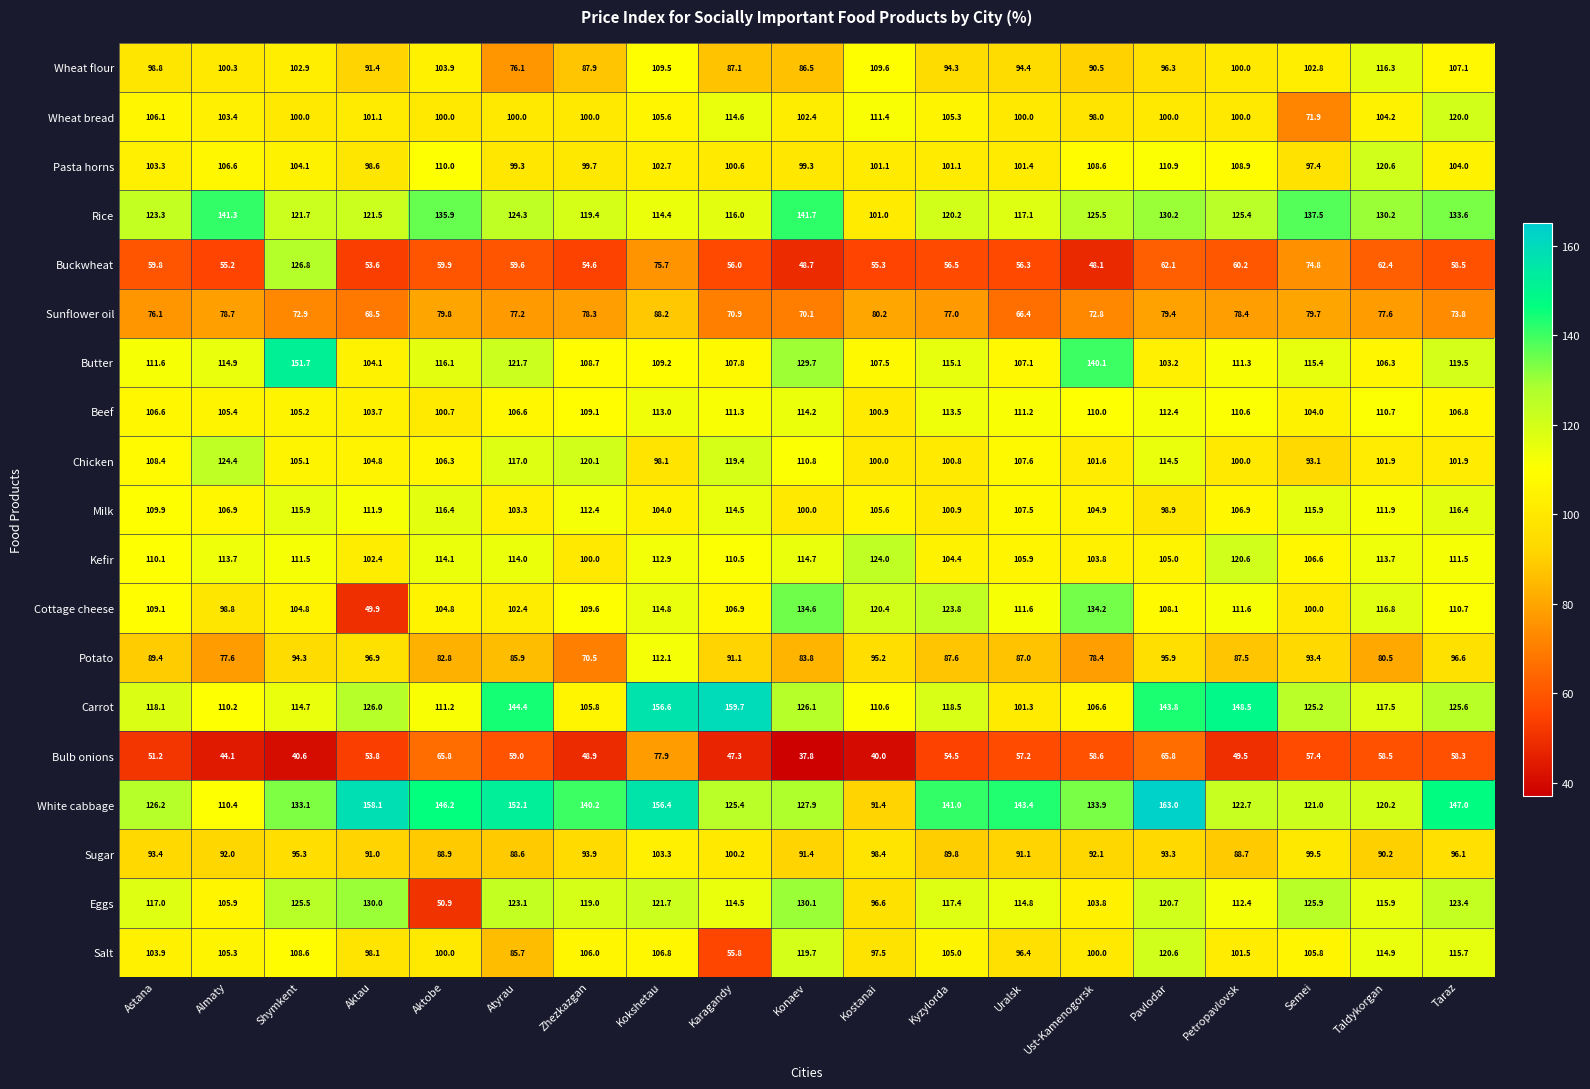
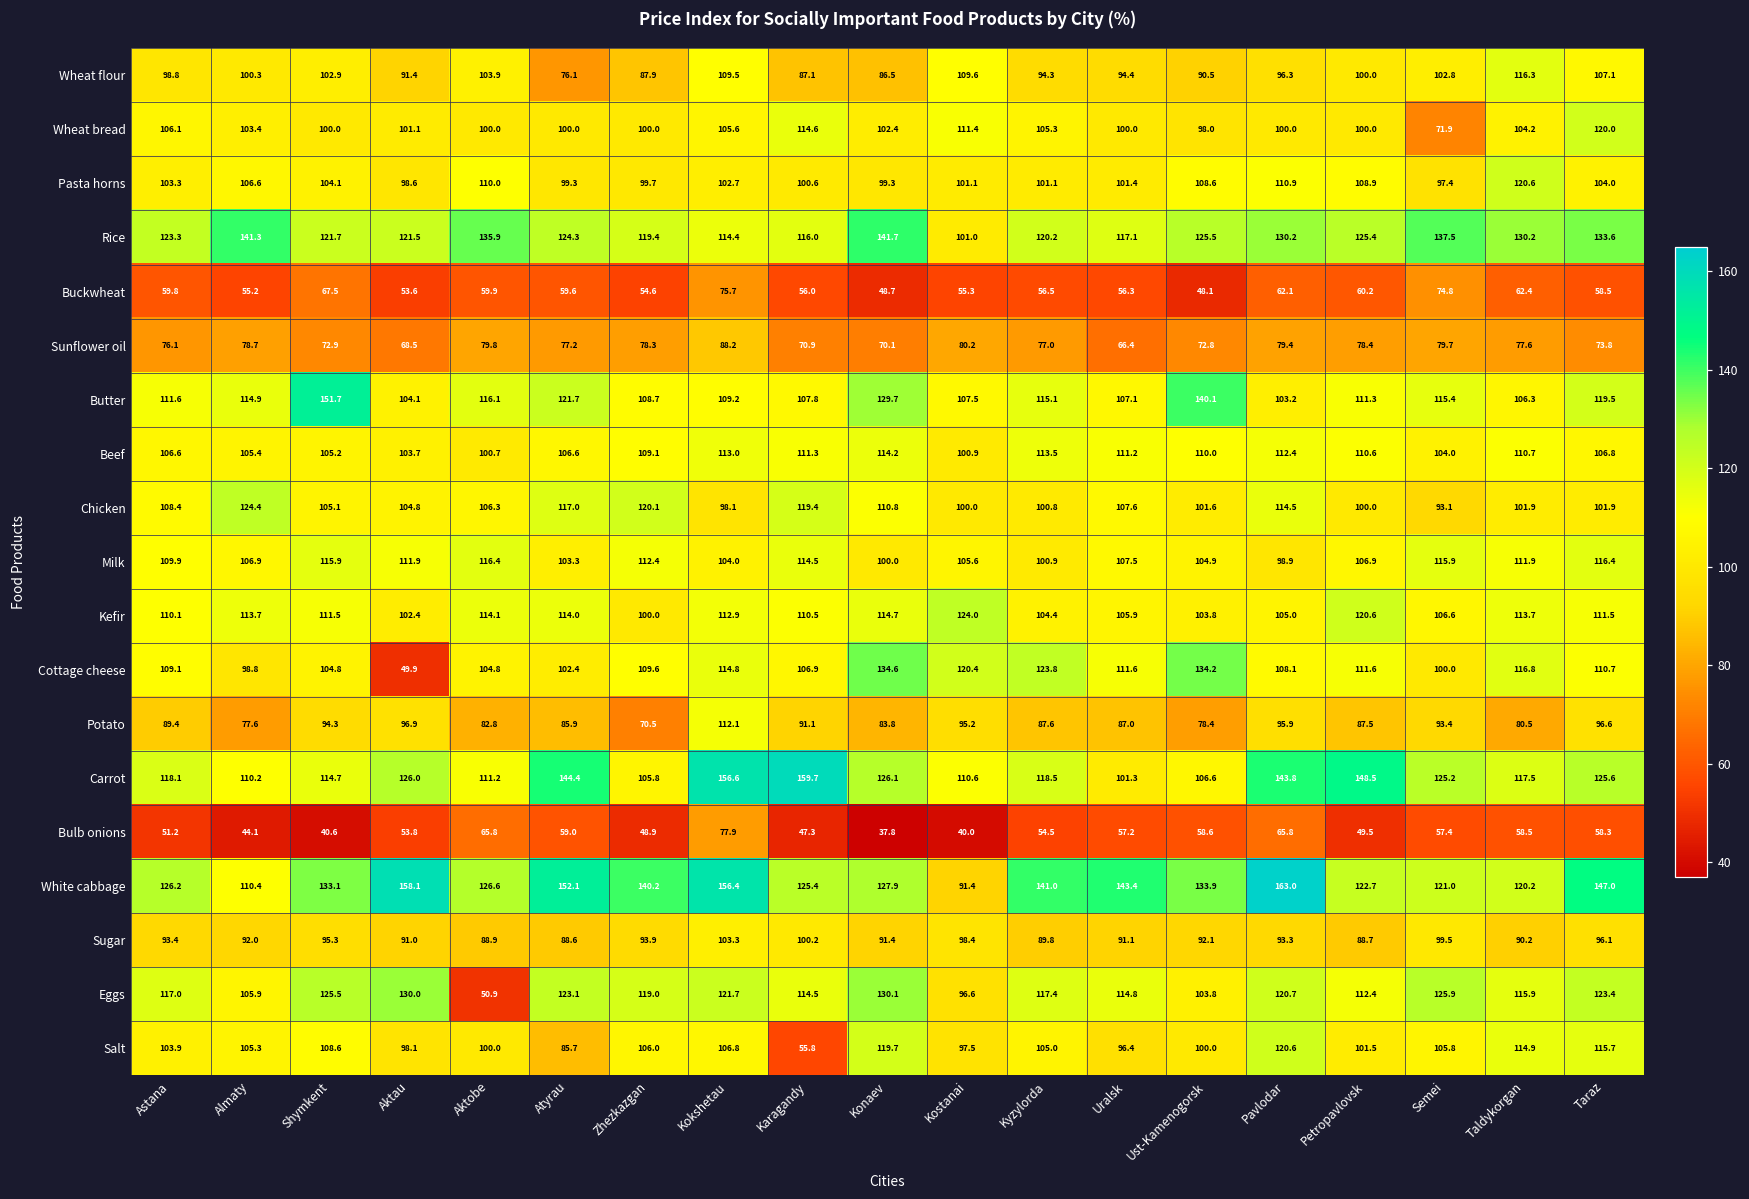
  {
    "Buckwheat": {
      "Astana": 59.8,
      "Almaty": 55.2,
-     "Shymkent": 126.8,
+     "Shymkent": 67.5,
      "Aktau": 53.6,
      "Aktobe": 59.9,
      "Atyrau": 59.6,
      "Zhezkazgan": 54.6,
      "Kokshetau": 75.7,
      "Karagandy": 56.0,
      "Konaev": 48.7,
      "Kostanai": 55.3,
      "Kyzylorda": 56.5,
      "Uralsk": 56.3,
      "Ust-Kamenogorsk": 48.1,
      "Pavlodar": 62.1,
      "Petropavlovsk": 60.2,
      "Semei": 74.8,
      "Taldykorgan": 62.4,
      "Taraz": 58.5
    },
    "White cabbage": {
      "Astana": 126.2,
      "Almaty": 110.4,
      "Shymkent": 133.1,
      "Aktau": 158.1,
-     "Aktobe": 146.2,
+     "Aktobe": 126.6,
      "Atyrau": 152.1,
      "Zhezkazgan": 140.2,
      "Kokshetau": 156.4,
      "Karagandy": 125.4,
      "Konaev": 127.9,
      "Kostanai": 91.4,
      "Kyzylorda": 141.0,
      "Uralsk": 143.4,
      "Ust-Kamenogorsk": 133.9,
      "Pavlodar": 163.0,
      "Petropavlovsk": 122.7,
      "Semei": 121.0,
      "Taldykorgan": 120.2,
      "Taraz": 147.0
    }
  }
